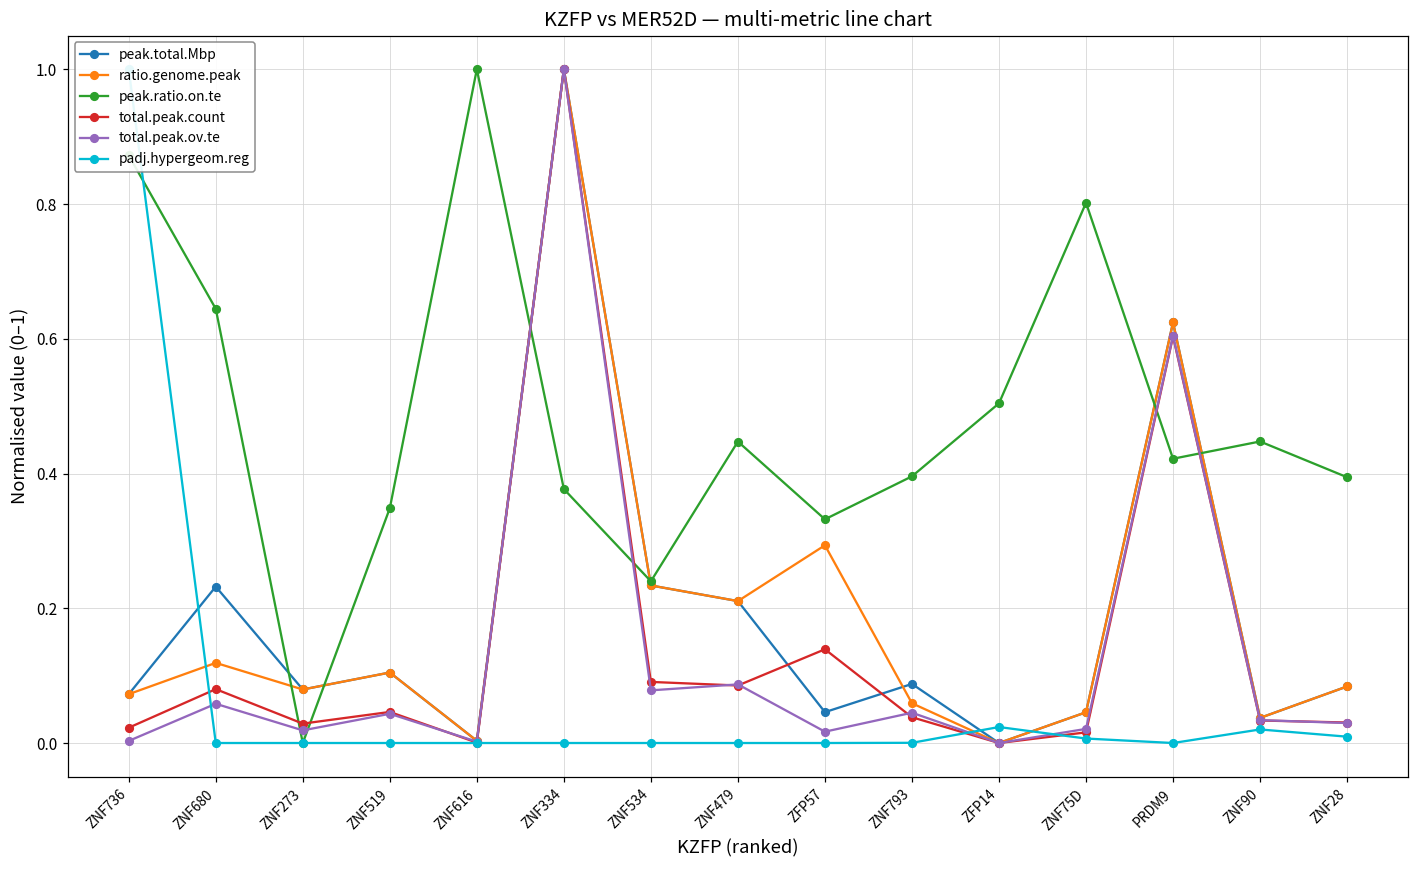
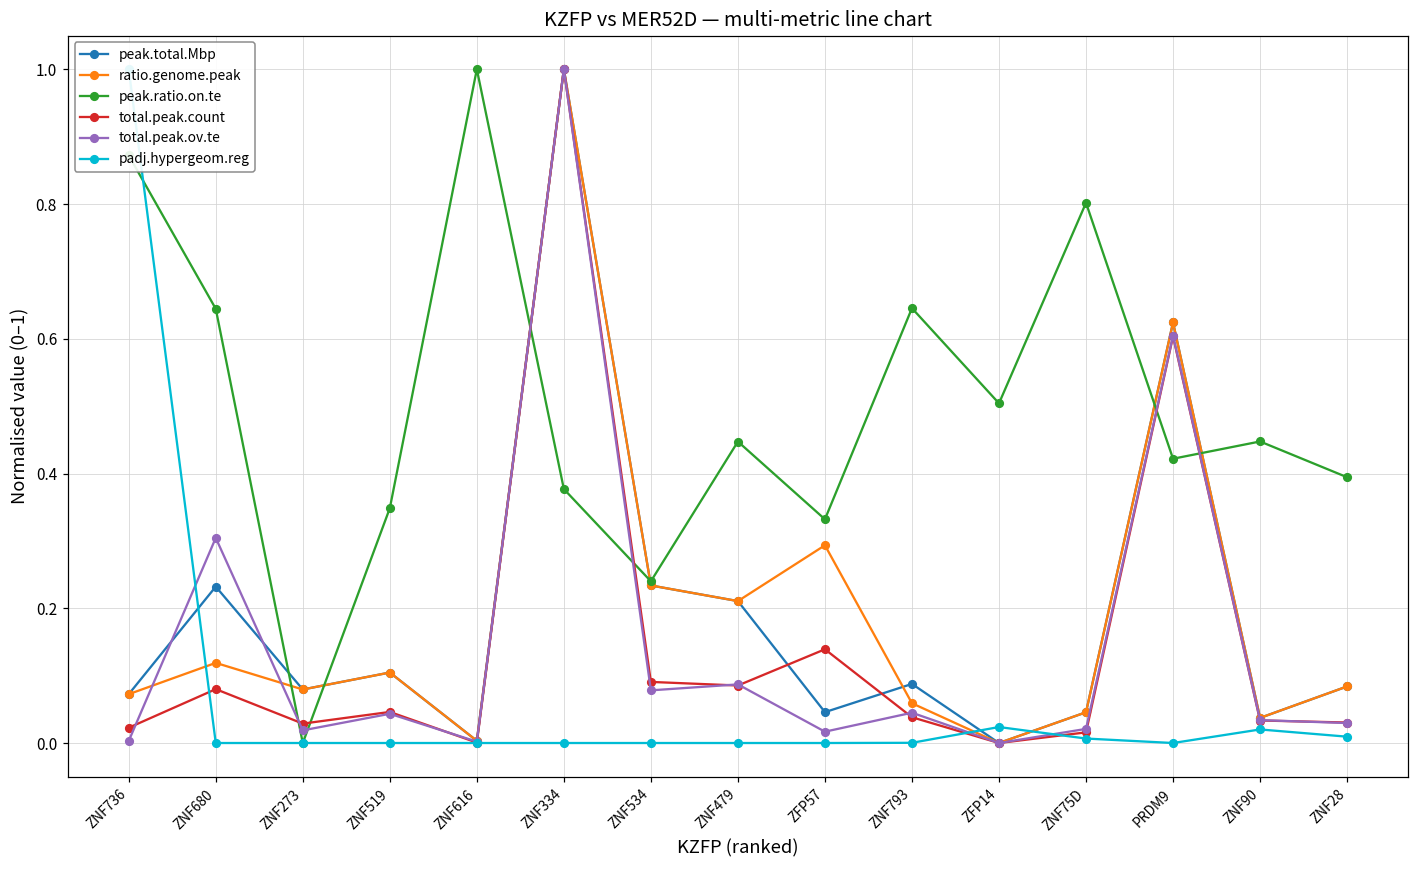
  {
    "peak.total.Mbp": {
      "ZNF680": 0.23,
      "ZFP57": 0.05,
      "ZNF793": 0.09
    },
    "ratio.genome.peak": {
      "ZNF680": 0.12,
      "ZFP57": 0.29,
      "ZNF793": 0.06
    },
    "peak.ratio.on.te": {
      "ZNF680": 0.64,
      "ZNF519": 0.35,
      "ZNF616": 1.00,
      "ZNF334": 0.38,
      "ZNF534": 0.24,
      "ZNF479": 0.45,
      "ZFP57": 0.33,
-     "ZNF793": 0.40,
+     "ZNF793": 0.65,
      "ZFP14": 0.50,
      "ZNF75D": 0.80,
      "PRDM9": 0.42,
      "ZNF90": 0.45,
      "ZNF28": 0.39
    },
    "total.peak.count": {
      "ZNF736": 0.02,
      "ZNF680": 0.08,
      "ZNF273": 0.03,
      "ZNF534": 0.09,
      "ZFP57": 0.14,
      "ZNF793": 0.04,
      "ZNF75D": 0.02
    },
    "total.peak.ov.te": {
      "ZNF736": 0.00,
-     "ZNF680": 0.06,
+     "ZNF680": 0.30,
      "ZNF273": 0.02,
      "ZNF534": 0.08,
      "ZFP57": 0.02,
      "ZNF793": 0.04,
      "ZNF75D": 0.02
    },
    "padj.hypergeom.reg": {
      "ZNF680": 0.00,
      "ZNF519": 0.00,
      "ZNF334": 0.00,
      "ZNF534": 0.00,
      "ZNF479": 0.00,
      "ZFP57": 0.00,
      "ZNF793": 0.00,
      "ZFP14": 0.02,
      "ZNF75D": 0.01,
      "PRDM9": 0.00,
      "ZNF90": 0.02,
      "ZNF28": 0.01
    }
  }
